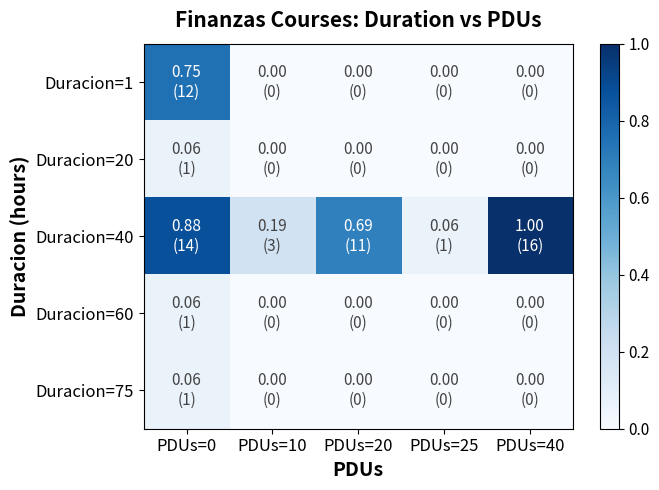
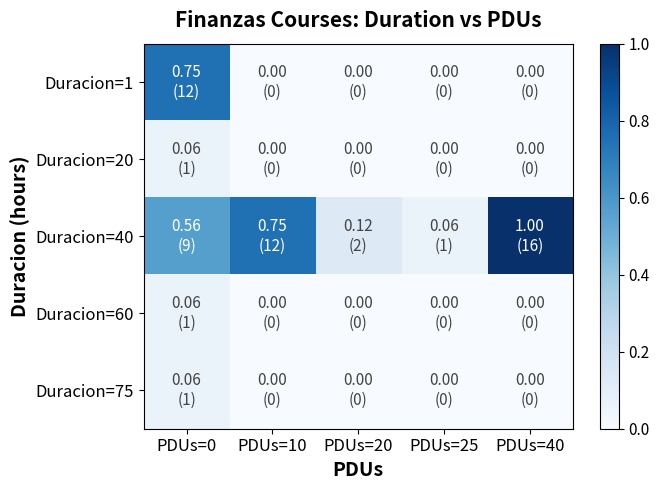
  {
    "Duracion=40": {
-     "PDUs=0": "0.88 (14)",
-     "PDUs=10": "0.19 (3)",
-     "PDUs=20": "0.69 (11)"
+     "PDUs=0": "0.56 (9)",
+     "PDUs=10": "0.75 (12)",
+     "PDUs=20": "0.12 (2)"
    }
  }
